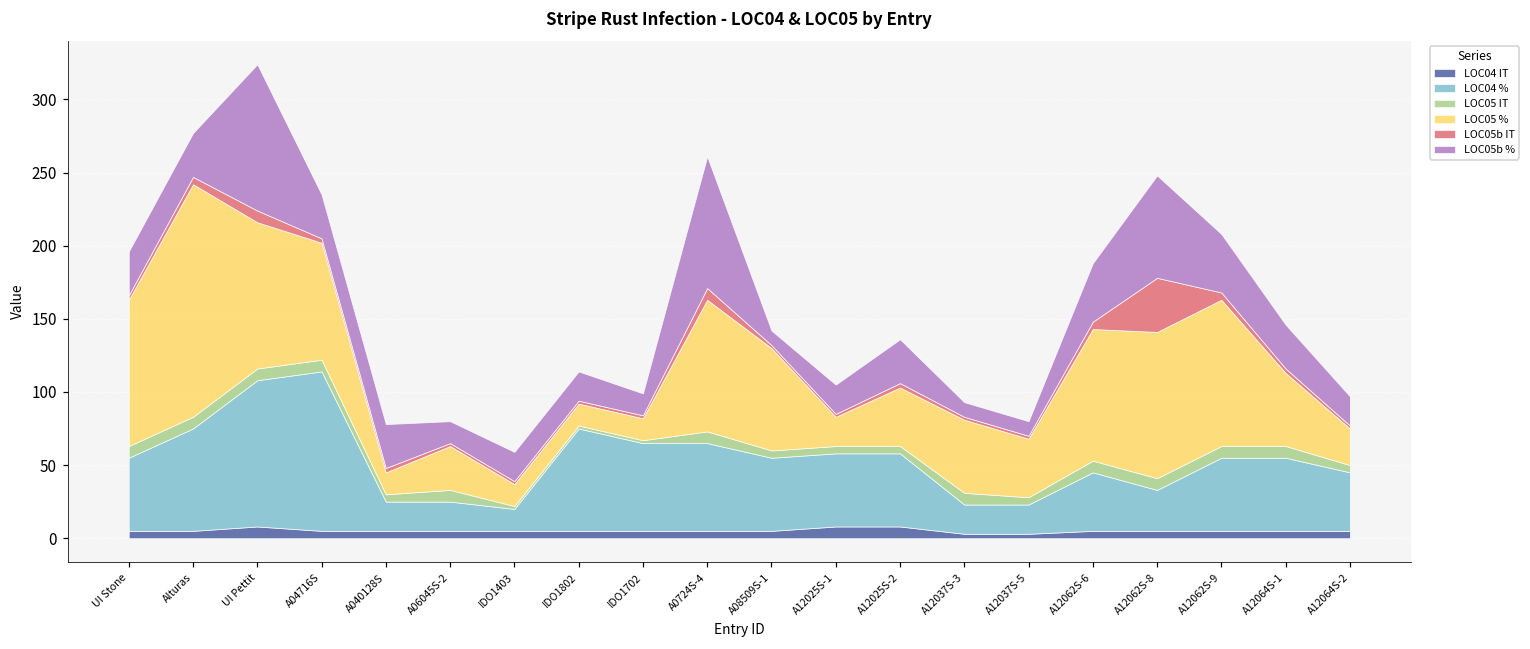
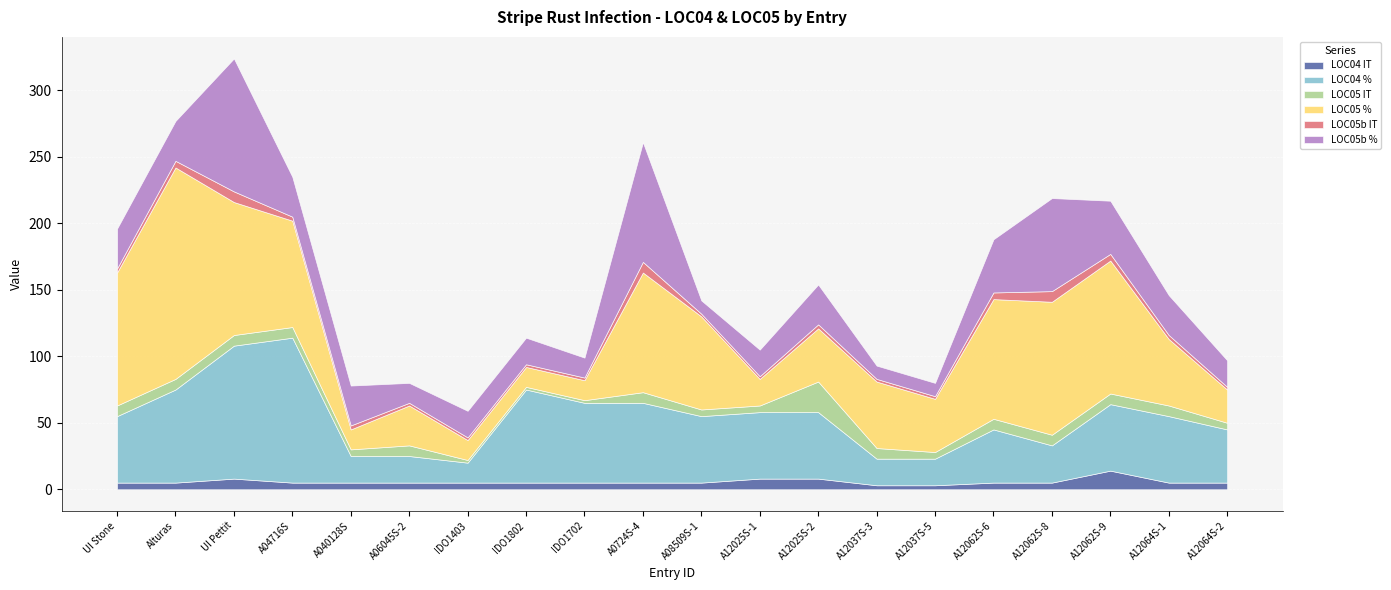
  {
    "LOC04 IT": {
      "UI Stone": 5,
      "Alturas": 5,
      "UI Pettit": 8,
      "A04716S": 5,
      "A040128S": 5,
      "A06045S-2": 5,
      "IDO1403": 5,
      "IDO1802": 5,
      "IDO1702": 5,
      "A0724S-4": 5,
      "A08509S-1": 5,
      "A12025S-1": 8,
      "A12025S-2": 8,
      "A12037S-3": 3,
      "A12037S-5": 3,
      "A12062S-6": 5,
      "A12062S-8": 5,
-     "A12062S-9": 5,
+     "A12062S-9": 14,
      "A12064S-1": 5,
      "A12064S-2": 5
    },
    "LOC04 %": {
      "UI Stone": 50,
      "Alturas": 70,
      "UI Pettit": 100,
      "A04716S": 109,
      "A040128S": 20,
      "A06045S-2": 20,
      "IDO1403": 15,
      "IDO1802": 70,
      "IDO1702": 60,
      "A0724S-4": 60,
      "A08509S-1": 50,
      "A12025S-1": 50,
      "A12025S-2": 50,
      "A12037S-3": 20,
      "A12037S-5": 20,
      "A12062S-6": 40,
      "A12062S-8": 28,
      "A12062S-9": 50,
      "A12064S-1": 50,
      "A12064S-2": 40
    },
    "LOC05 IT": {
      "UI Stone": 8,
      "Alturas": 8,
      "UI Pettit": 8,
      "A04716S": 8,
      "A040128S": 5,
      "A06045S-2": 8,
      "IDO1403": 2,
      "IDO1802": 2,
      "IDO1702": 2,
      "A0724S-4": 8,
      "A08509S-1": 5,
      "A12025S-1": 5,
-     "A12025S-2": 5,
+     "A12025S-2": 23,
      "A12037S-3": 8,
      "A12037S-5": 5,
      "A12062S-6": 8,
      "A12062S-8": 8,
      "A12062S-9": 8,
      "A12064S-1": 8,
      "A12064S-2": 5
    },
    "LOC05 %": {
      "UI Stone": 100,
      "Alturas": 159,
      "UI Pettit": 100,
      "A04716S": 80,
      "A040128S": 15,
      "A06045S-2": 30,
      "IDO1403": 15,
      "IDO1802": 15,
      "IDO1702": 15,
      "A0724S-4": 90,
      "A08509S-1": 70,
      "A12025S-1": 20,
      "A12025S-2": 40,
      "A12037S-3": 50,
      "A12037S-5": 40,
      "A12062S-6": 90,
      "A12062S-8": 100,
      "A12062S-9": 100,
      "A12064S-1": 50,
      "A12064S-2": 25
    },
    "LOC05b IT": {
      "UI Stone": 3,
      "Alturas": 5,
      "UI Pettit": 8,
      "A04716S": 3,
      "A040128S": 3,
      "A06045S-2": 2,
      "IDO1403": 2,
      "IDO1802": 2,
      "IDO1702": 2,
      "A0724S-4": 8,
      "A08509S-1": 2,
      "A12025S-1": 2,
      "A12025S-2": 3,
      "A12037S-3": 2,
      "A12037S-5": 2,
      "A12062S-6": 5,
-     "A12062S-8": 37,
+     "A12062S-8": 8,
      "A12062S-9": 5,
      "A12064S-1": 3,
      "A12064S-2": 2
    },
    "LOC05b %": {
      "UI Stone": 30,
      "Alturas": 30,
      "UI Pettit": 100,
      "A04716S": 30,
      "A040128S": 30,
      "A06045S-2": 15,
      "IDO1403": 20,
      "IDO1802": 20,
      "IDO1702": 15,
      "A0724S-4": 90,
      "A08509S-1": 10,
      "A12025S-1": 20,
      "A12025S-2": 30,
      "A12037S-3": 10,
      "A12037S-5": 10,
      "A12062S-6": 40,
      "A12062S-8": 70,
      "A12062S-9": 40,
      "A12064S-1": 30,
      "A12064S-2": 20
    }
  }
